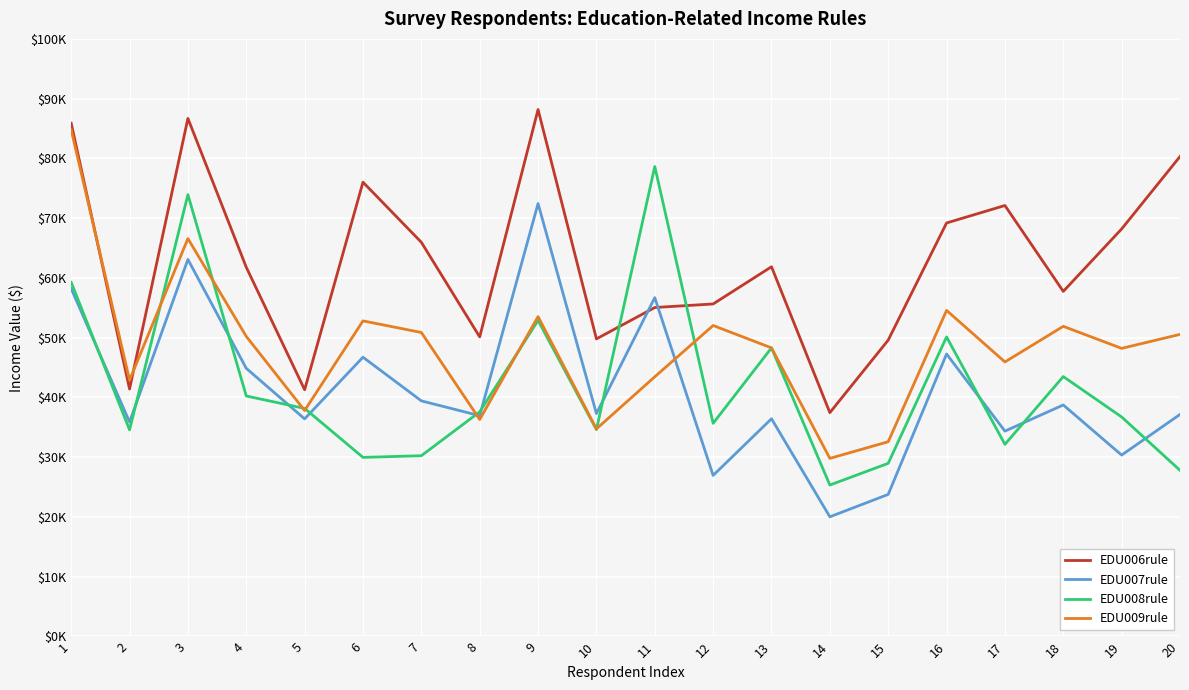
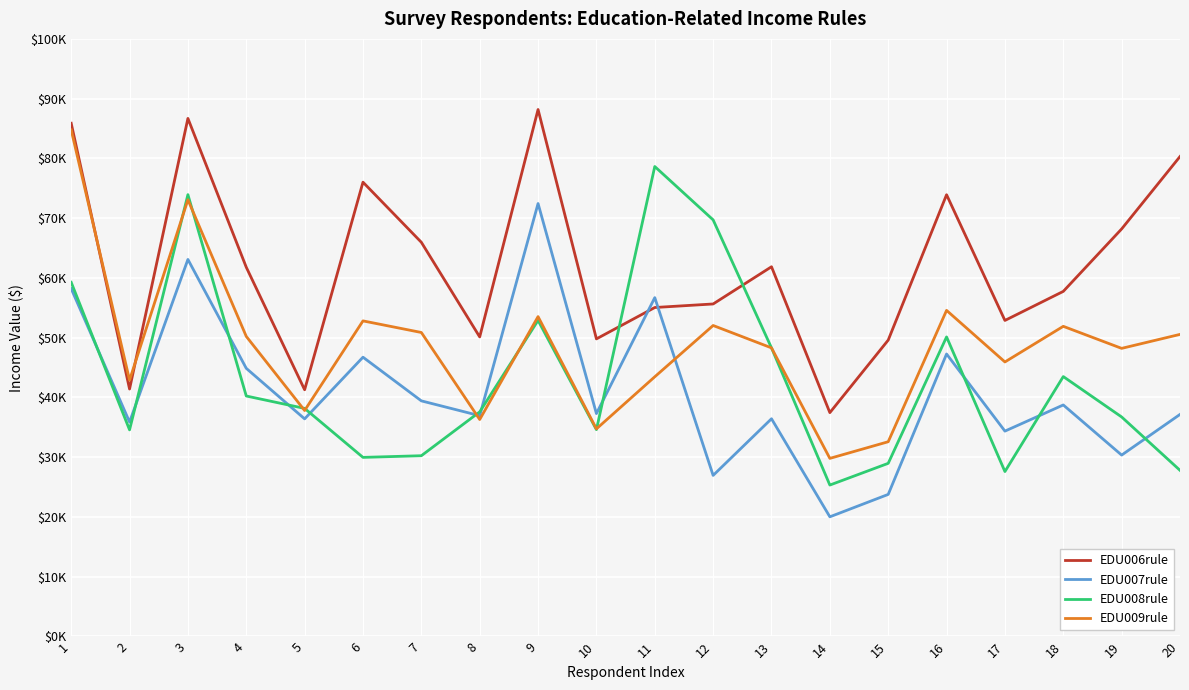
  {
    "EDU006rule": {
      "1": "$86000",
      "2": "$41000",
      "3": "$87000",
      "4": "$62000",
      "5": "$41000",
      "6": "$76000",
      "7": "$66000",
      "8": "$50000",
      "9": "$88000",
      "10": "$50000",
      "11": "$55000",
      "12": "$56000",
      "13": "$62000",
      "14": "$37000",
      "15": "$50000",
-     "16": "$69000",
-     "17": "$72000",
+     "16": "$74000",
+     "17": "$53000",
      "18": "$58000",
      "19": "$68000",
      "20": "$80000"
    },
    "EDU007rule": {
      "1": "$58000",
      "2": "$36000",
      "3": "$63000",
      "4": "$45000",
      "5": "$36000",
      "6": "$47000",
      "7": "$39000",
      "8": "$37000",
      "9": "$72000",
      "10": "$37000",
      "11": "$57000",
      "12": "$27000",
      "13": "$36000",
      "14": "$20000",
      "15": "$24000",
      "16": "$47000",
      "17": "$34000",
      "18": "$39000",
      "19": "$30000",
      "20": "$37000"
    },
    "EDU008rule": {
      "1": "$59000",
      "2": "$35000",
      "3": "$74000",
      "4": "$40000",
      "6": "$30000",
      "7": "$30000",
      "8": "$38000",
      "9": "$53000",
      "11": "$79000",
-     "12": "$36000",
+     "12": "$70000",
      "14": "$25000",
      "15": "$29000",
      "16": "$50000",
-     "17": "$32000",
+     "17": "$28000",
      "18": "$43000",
      "19": "$37000",
      "20": "$28000"
    },
    "EDU009rule": {
      "1": "$85000",
      "2": "$43000",
-     "3": "$67000",
+     "3": "$73000",
      "4": "$50000",
      "6": "$53000",
      "7": "$51000",
      "8": "$36000",
      "9": "$54000",
      "11": "$43000",
      "12": "$52000",
      "14": "$30000",
      "15": "$33000",
      "16": "$55000",
      "17": "$46000",
      "18": "$52000",
      "19": "$48000",
      "20": "$51000"
    }
  }
